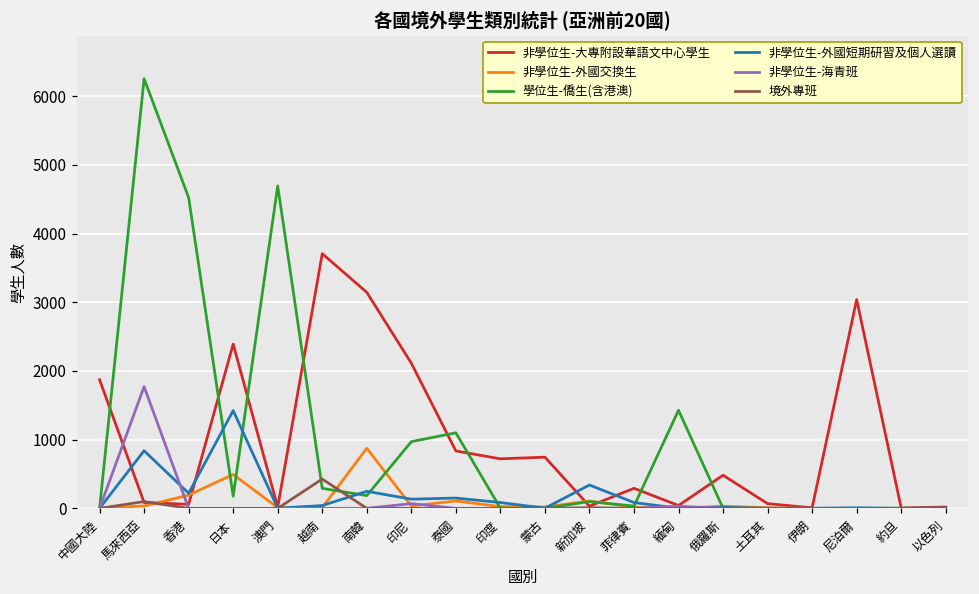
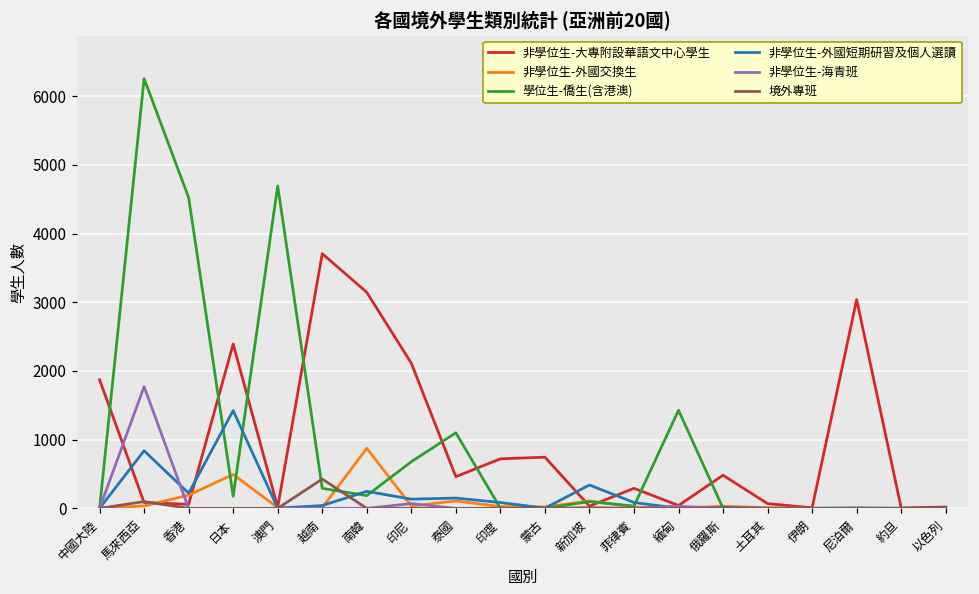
  {
    "非學位生-大專附設華語文中心學生": {
      "中國大陸": 1900,
      "香港": 100,
      "日本": 2400,
      "越南": 3700,
      "南韓": 3100,
      "印尼": 2100,
-     "泰國": 800,
+     "泰國": 500,
      "印度": 700,
      "蒙古": 700,
      "菲律賓": 300,
      "俄羅斯": 500,
      "土耳其": 100,
      "尼泊爾": 3000
    },
    "非學位生-外國交換生": {
      "馬來西亞": 0,
      "日本": 500,
      "南韓": 900,
      "泰國": 100
    },
    "學位生-僑生(含港澳)": {
      "馬來西亞": 6300,
      "香港": 4500,
      "日本": 200,
      "澳門": 4700,
      "越南": 300,
      "南韓": 200,
-     "印尼": 1000,
+     "印尼": 700,
      "泰國": 1100,
      "緬甸": 1400
    },
    "非學位生-外國短期研習及個人選讀": {
      "馬來西亞": 800,
      "日本": 1400,
      "南韓": 200,
      "印尼": 100,
      "泰國": 200,
      "印度": 100,
      "新加坡": 300,
      "菲律賓": 100
    },
    "非學位生-海青班": {
      "馬來西亞": 1800
    },
    "境外專班": {
      "越南": 400
    }
  }
